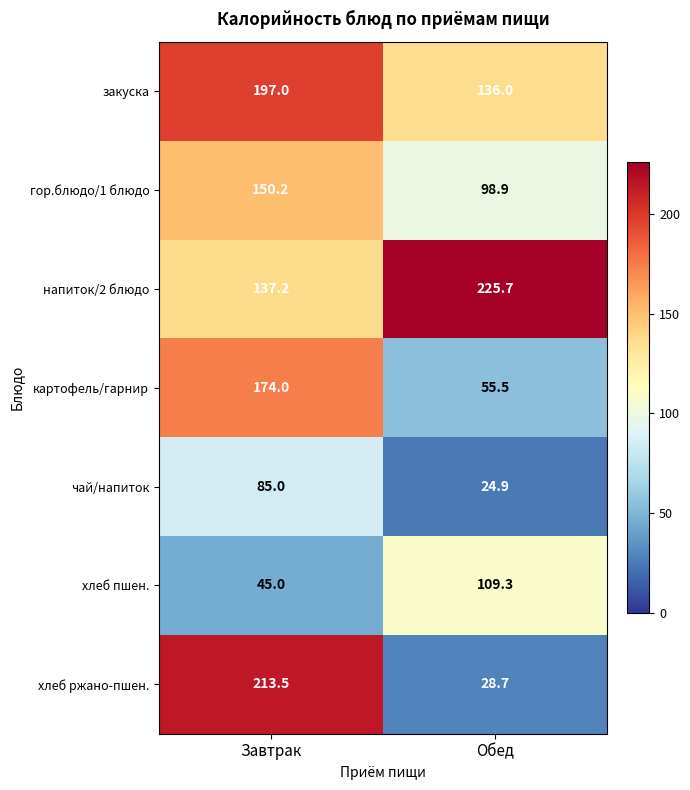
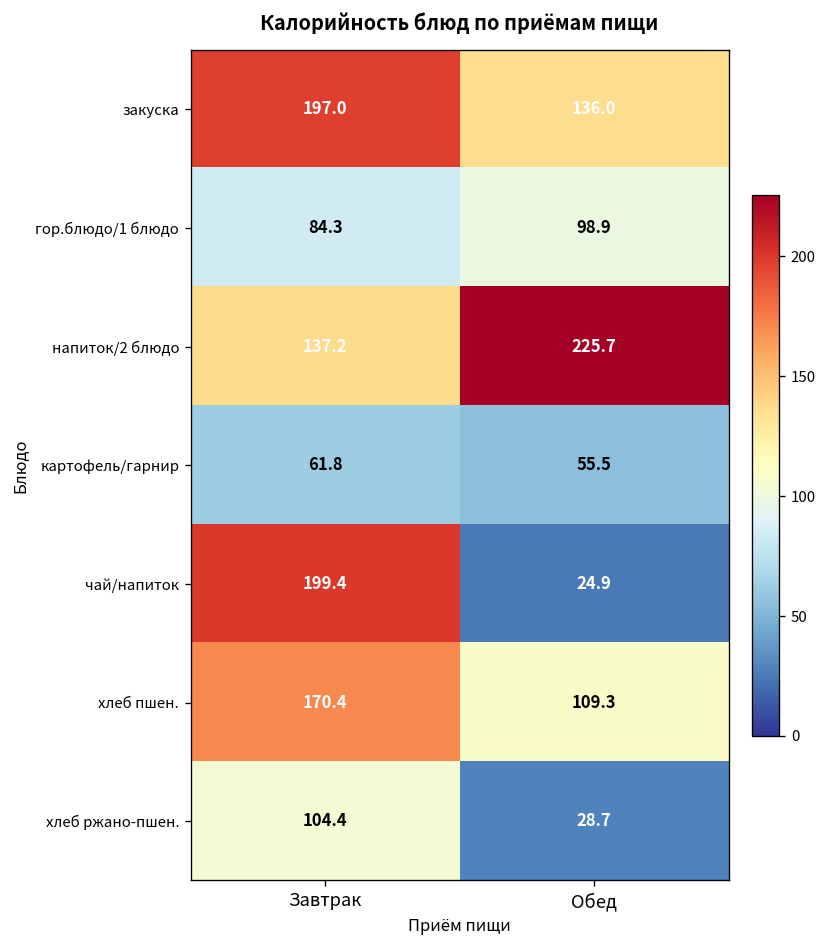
  {
    "закуска": {
      "Завтрак": 197.0,
      "Обед": 136.0
    },
    "гор.блюдо/1 блюдо": {
-     "Завтрак": 150.2,
+     "Завтрак": 84.3,
      "Обед": 98.9
    },
    "напиток/2 блюдо": {
      "Завтрак": 137.2,
      "Обед": 225.7
    },
    "картофель/гарнир": {
-     "Завтрак": 174.0,
+     "Завтрак": 61.8,
      "Обед": 55.5
    },
    "чай/напиток": {
-     "Завтрак": 85.0,
+     "Завтрак": 199.4,
      "Обед": 24.9
    },
    "хлеб пшен.": {
-     "Завтрак": 45.0,
+     "Завтрак": 170.4,
      "Обед": 109.3
    },
    "хлеб ржано-пшен.": {
-     "Завтрак": 213.5,
+     "Завтрак": 104.4,
      "Обед": 28.7
    }
  }
